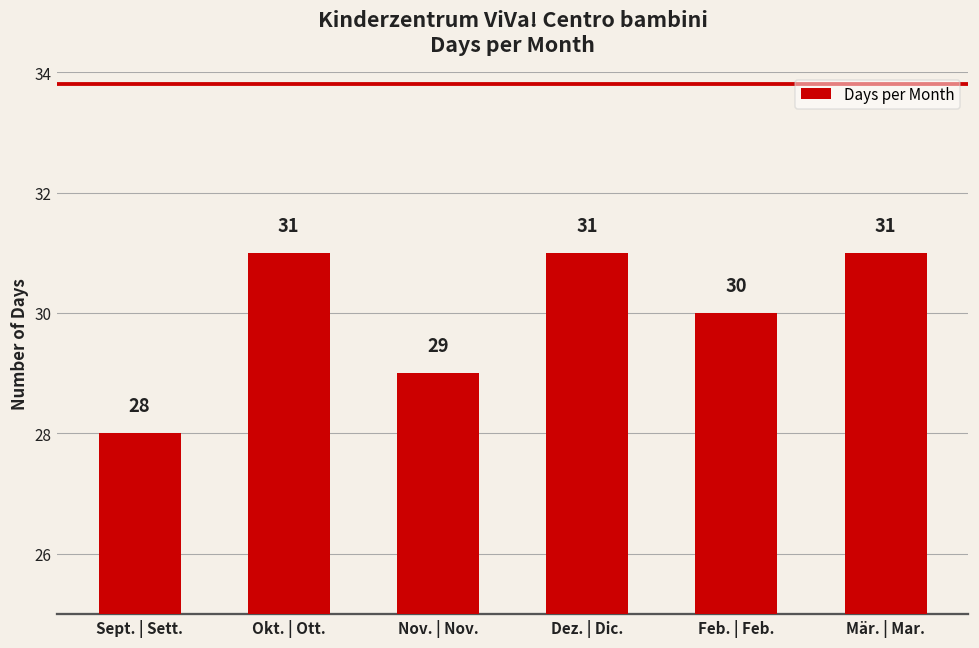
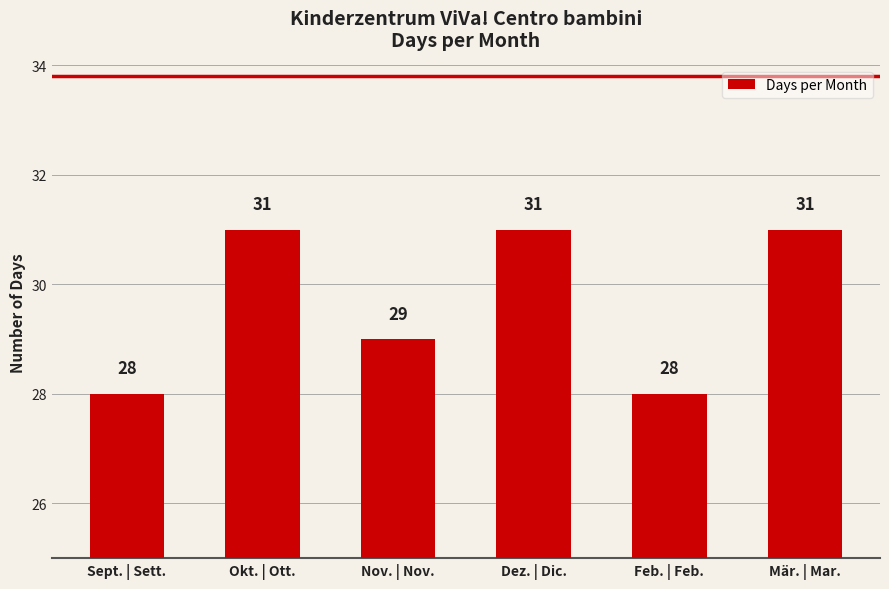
  {
    "Sept. | Sett.": 28,
    "Okt. | Ott.": 31,
    "Nov. | Nov.": 29,
    "Dez. | Dic.": 31,
-   "Feb. | Feb.": 30,
+   "Feb. | Feb.": 28,
    "Mär. | Mar.": 31
  }
